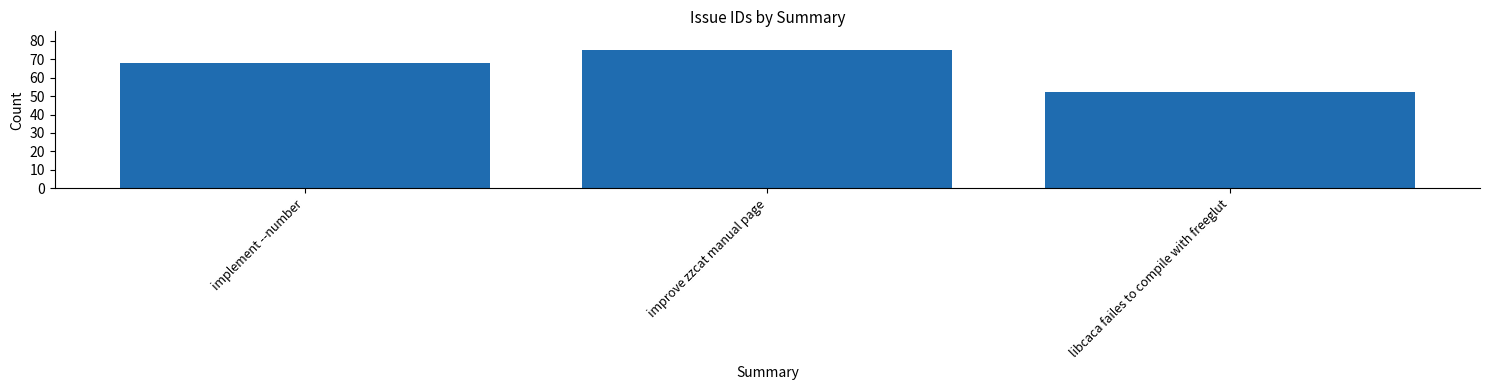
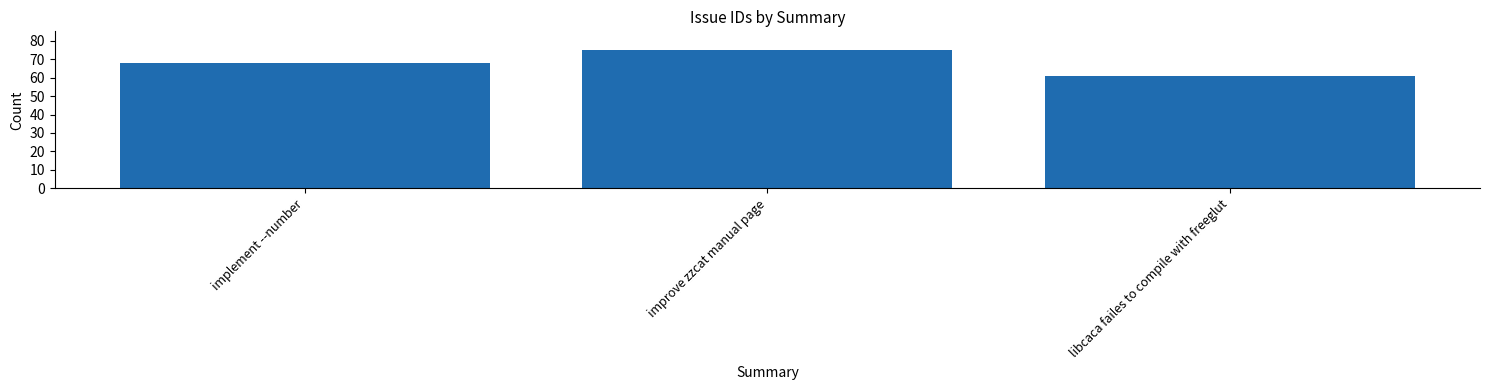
  {
    "implement --number": 68,
    "improve zzcat manual page": 75,
-   "libcaca failes to compile with freeglut": 52
+   "libcaca failes to compile with freeglut": 61
  }
